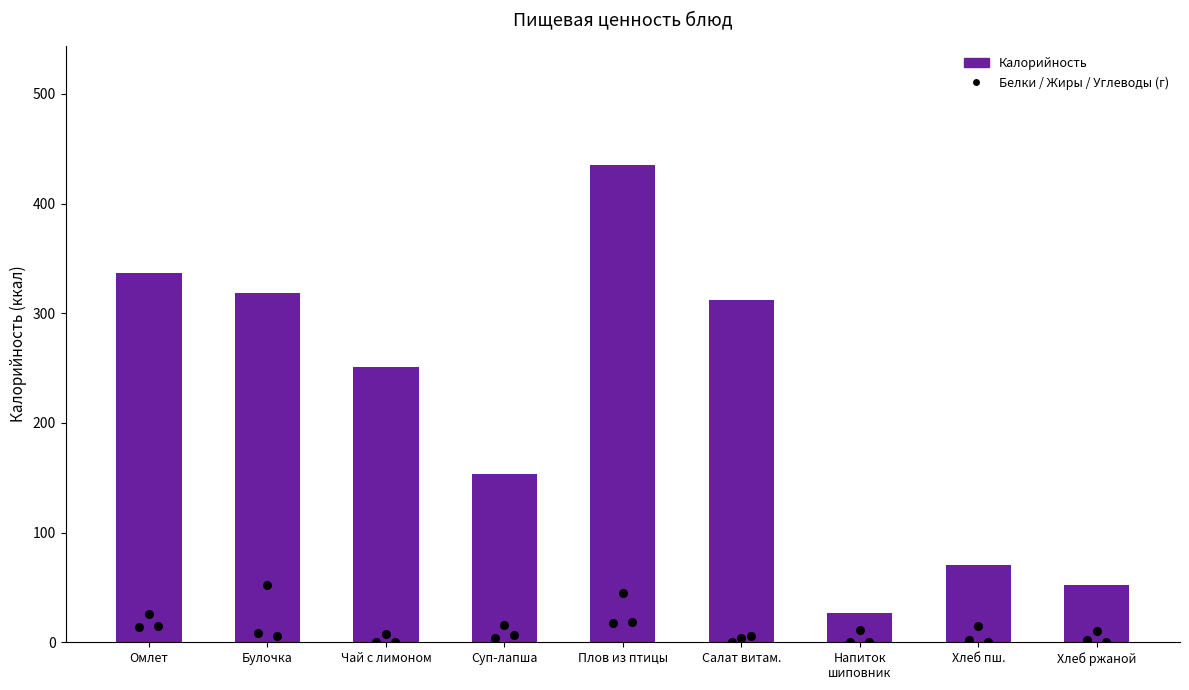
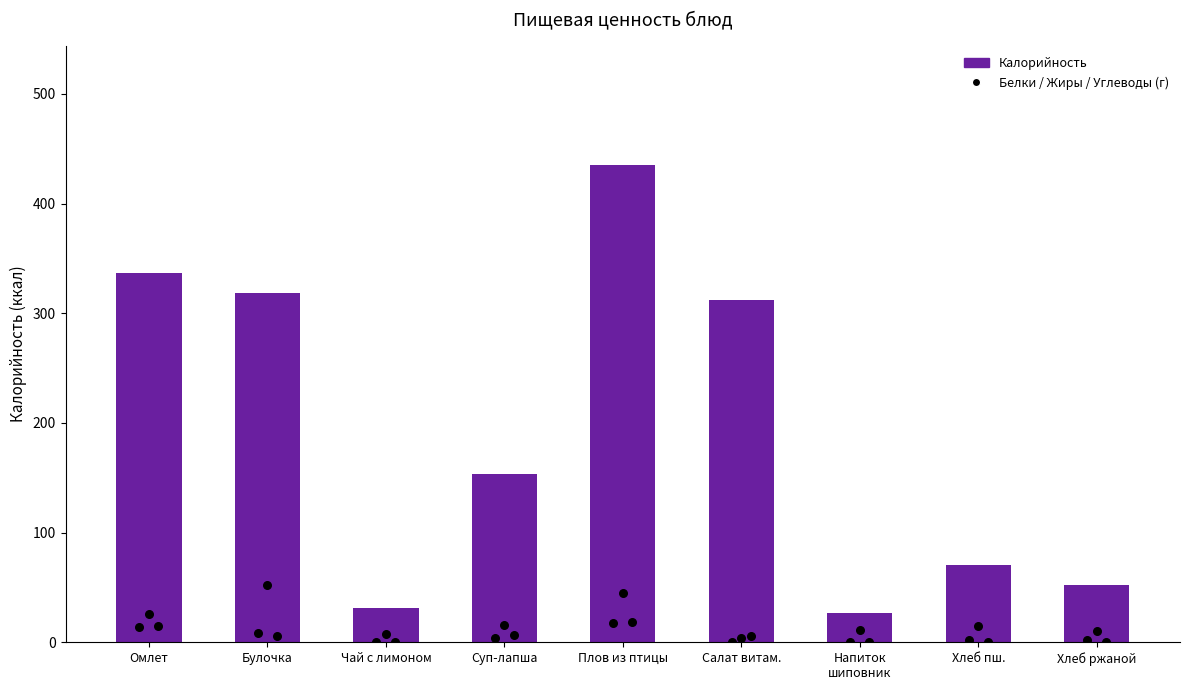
  {
    "Калорийность": {
      "Омлет": 337,
      "Булочка": 318,
-     "Чай с лимоном": 251,
+     "Чай с лимоном": 31,
      "Суп-лапша": 153,
      "Плов из птицы": 435,
      "Салат витам.": 312,
      "Напиток шиповник": 27,
      "Хлеб пш.": 71,
      "Хлеб ржаной": 52
    }
  }
